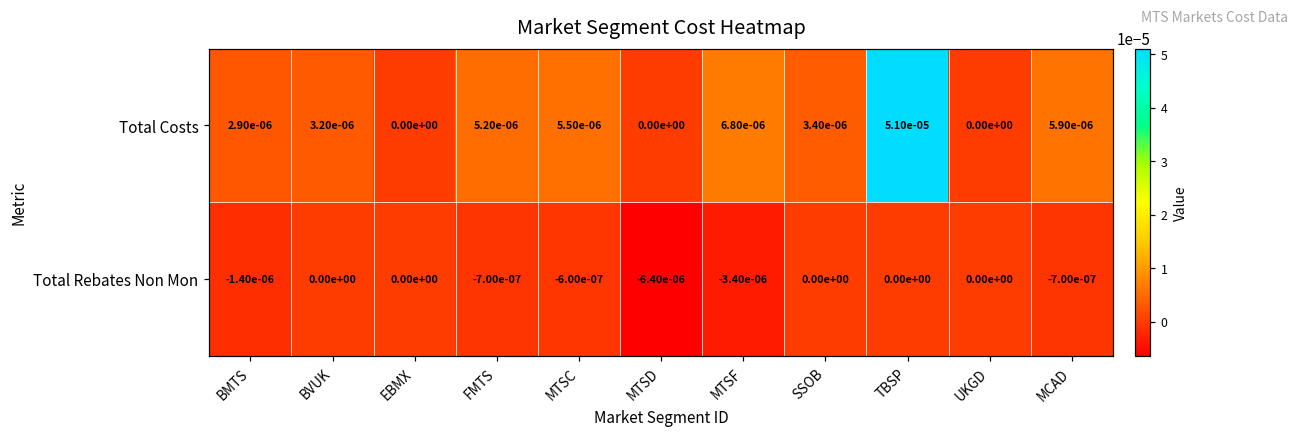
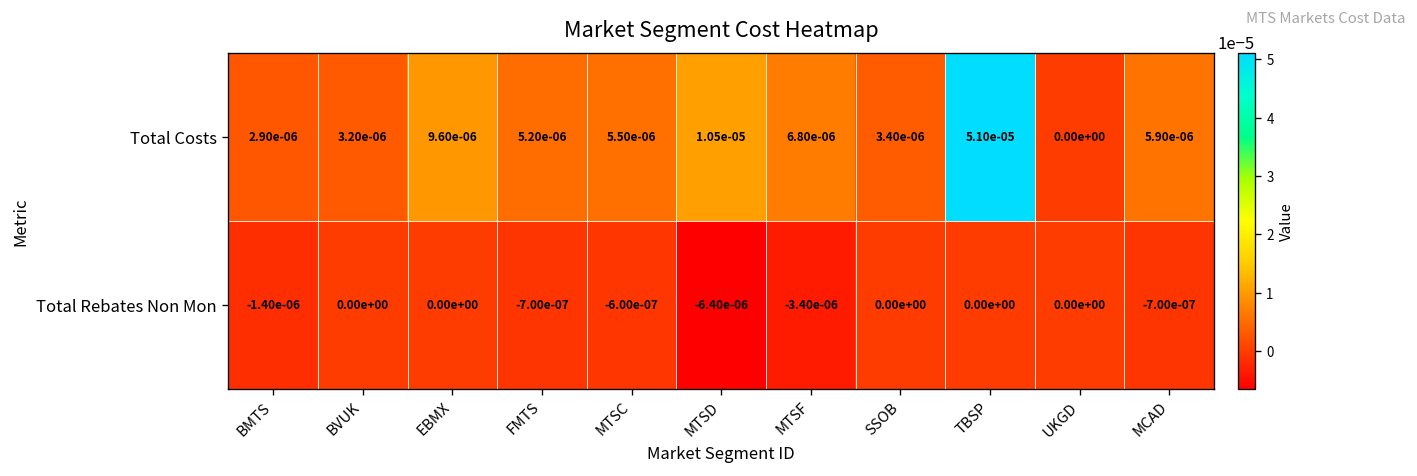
  {
    "Total Costs": {
      "BMTS": "2.90e-06",
      "BVUK": "3.20e-06",
-     "EBMX": "0.00e+00",
+     "EBMX": "9.60e-06",
      "FMTS": "5.20e-06",
      "MTSC": "5.50e-06",
-     "MTSD": "0.00e+00",
+     "MTSD": "1.05e-05",
      "MTSF": "6.80e-06",
      "SSOB": "3.40e-06",
      "TBSP": "5.10e-05",
      "UKGD": "0.00e+00",
      "MCAD": "5.90e-06"
    },
    "Total Rebates Non Mon": {
      "BMTS": "-1.40e-06",
      "BVUK": "0.00e+00",
      "EBMX": "0.00e+00",
      "FMTS": "-7.00e-07",
      "MTSC": "-6.00e-07",
      "MTSD": "-6.40e-06",
      "MTSF": "-3.40e-06",
      "SSOB": "0.00e+00",
      "TBSP": "0.00e+00",
      "UKGD": "0.00e+00",
      "MCAD": "-7.00e-07"
    }
  }
